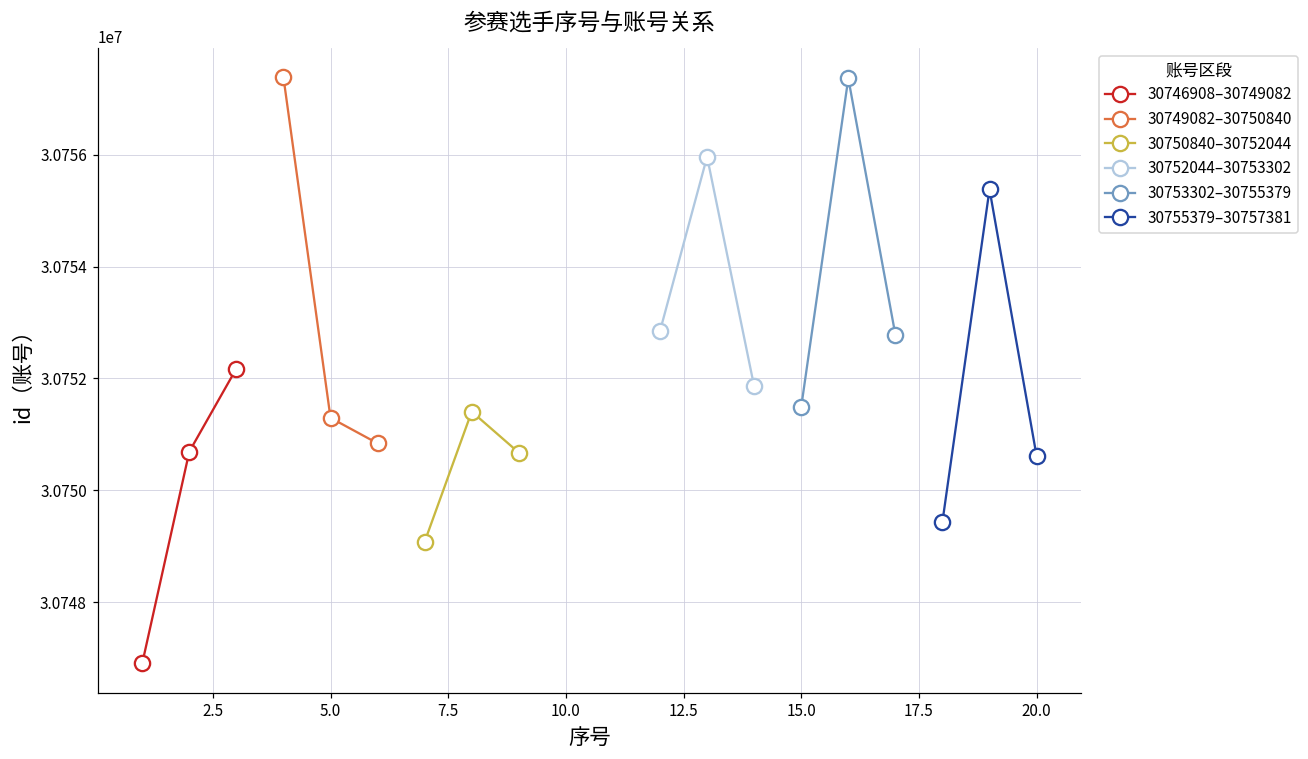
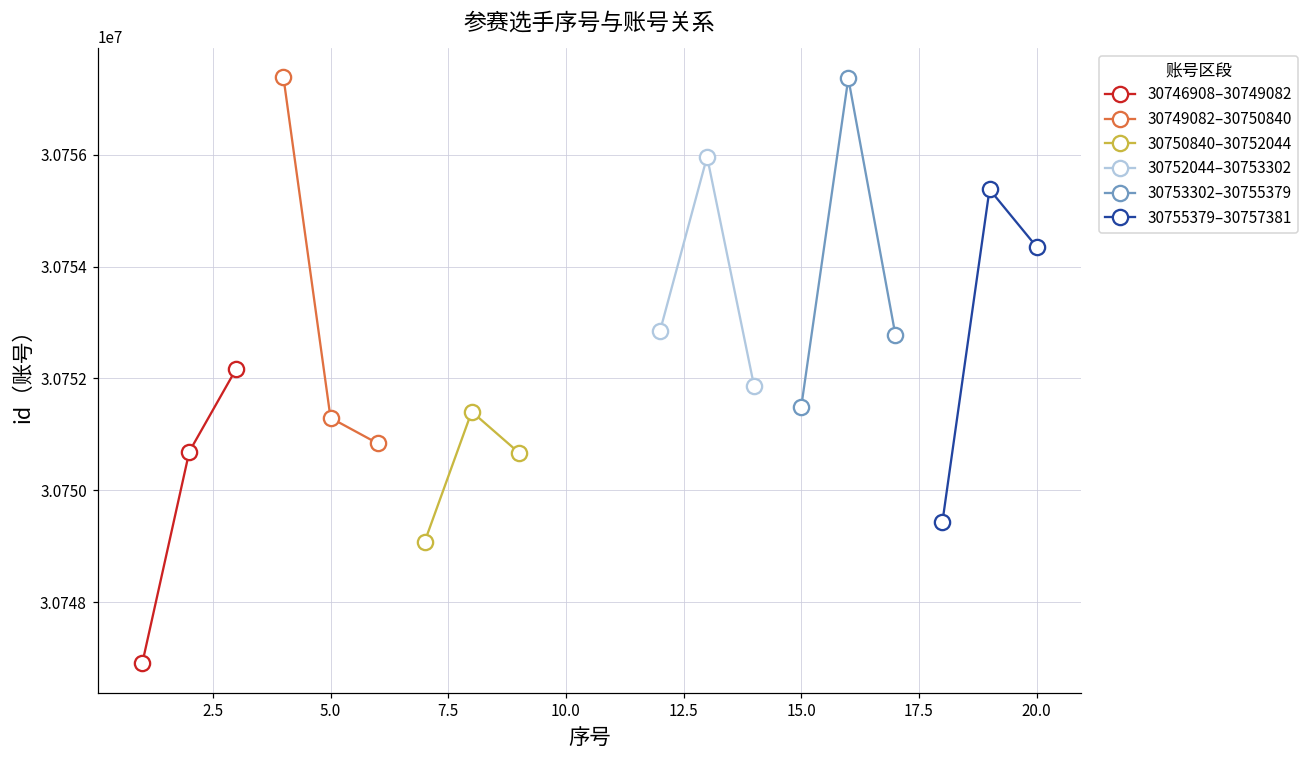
  {
    "30749082–30750840": {
      "5.0": 30751300
    },
    "30753302–30755379": {
      "15.0": 30751500
    },
    "30755379–30757381": {
-     "20.0": 30750600
+     "20.0": 30754400
    }
  }
